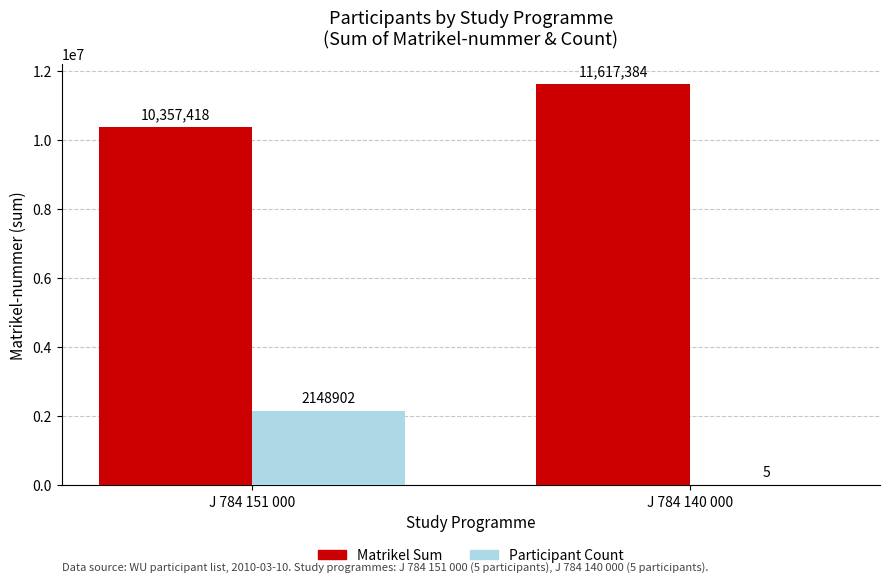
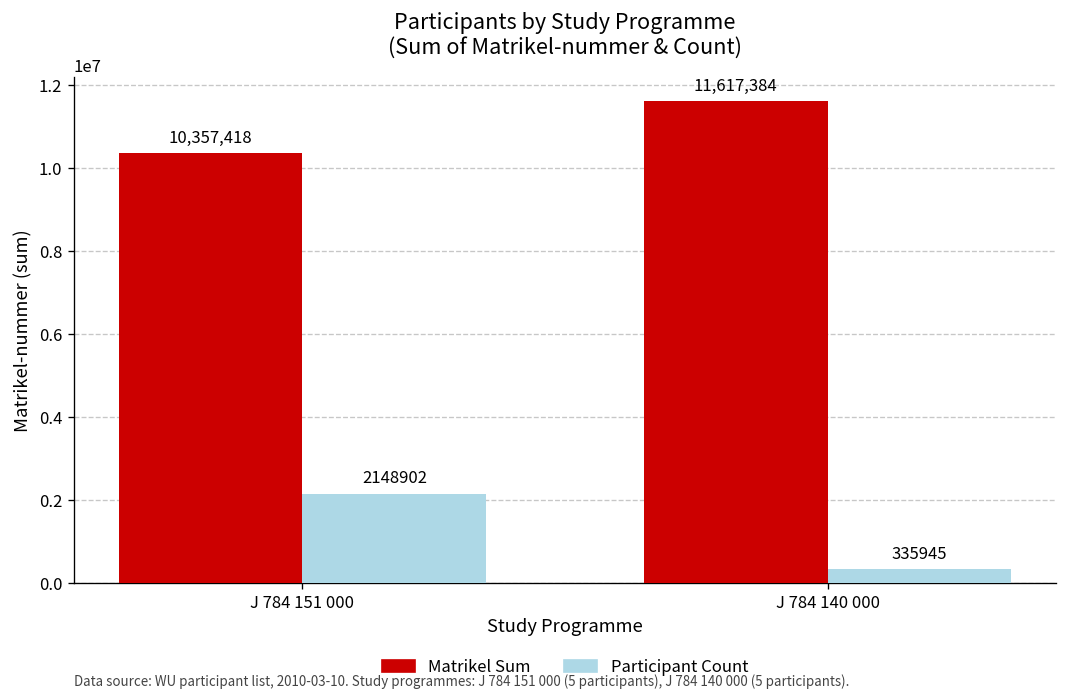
  {
    "Matrikel Sum": {
      "J 784 151 000": "10,357,418",
      "J 784 140 000": "11,617,384"
    },
    "Participant Count": {
      "J 784 151 000": "2148902",
-     "J 784 140 000": "5"
+     "J 784 140 000": "335945"
    }
  }
